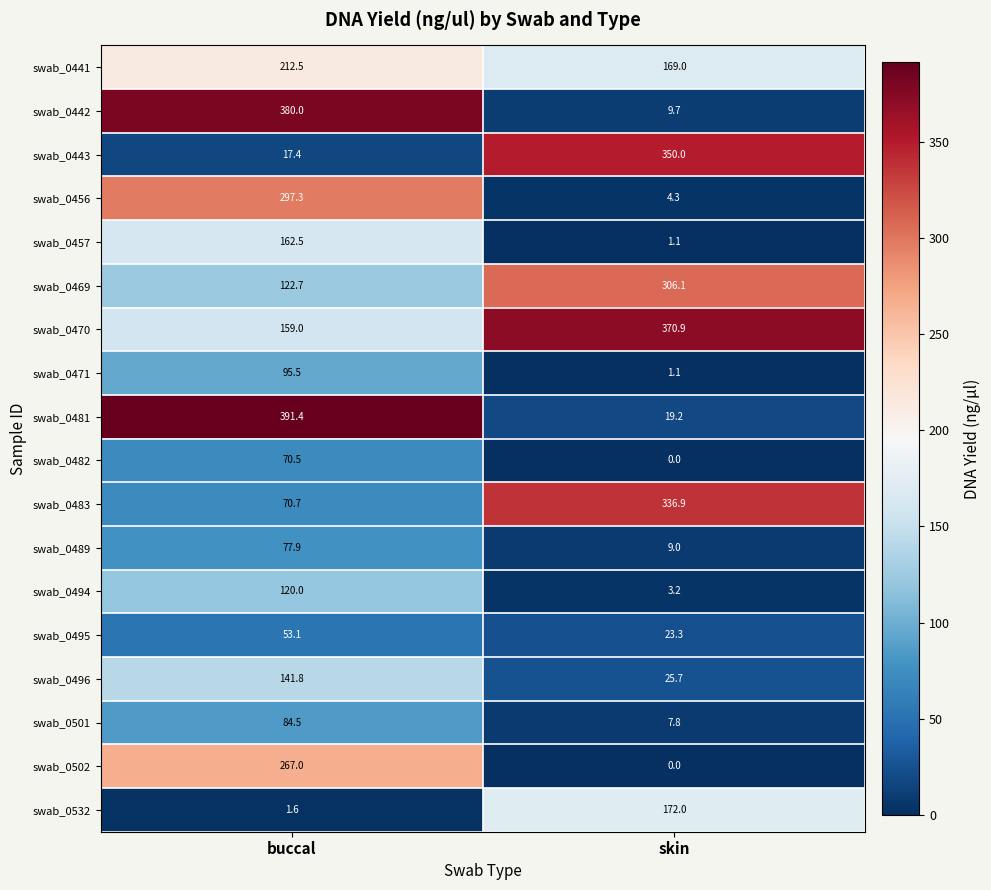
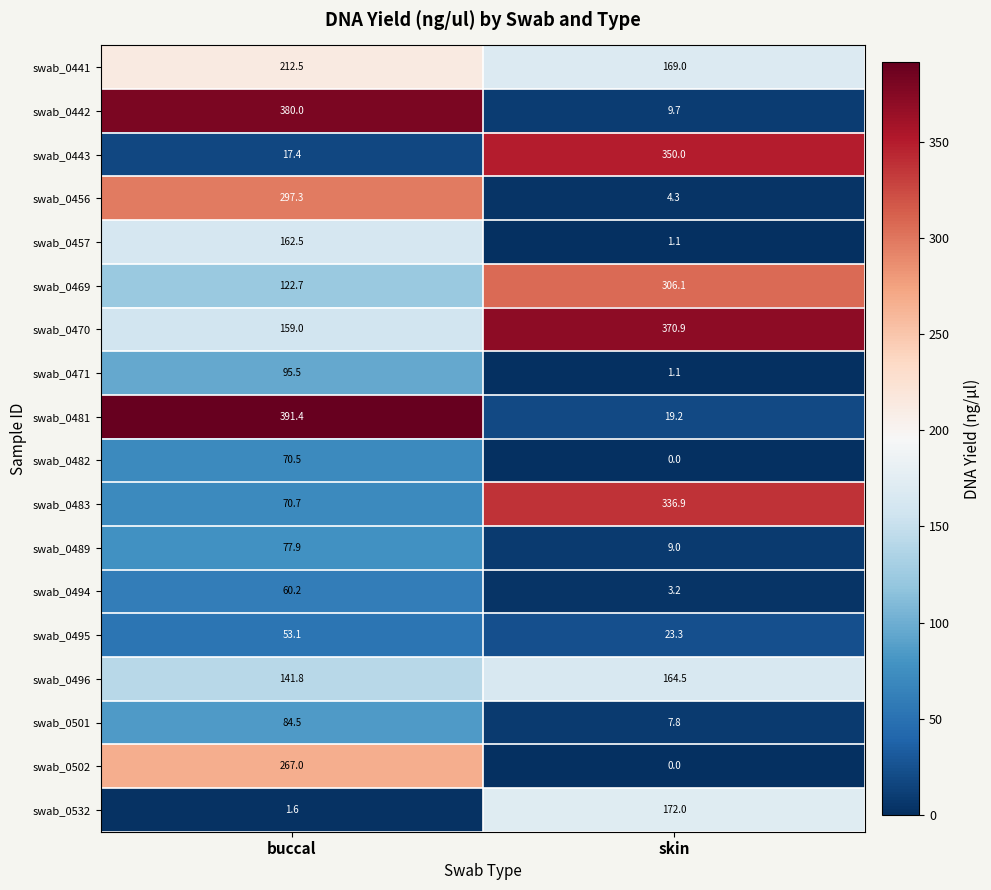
  {
    "swab_0441": {
      "buccal": 212.5,
      "skin": 169.0
    },
    "swab_0442": {
      "buccal": 380.0,
      "skin": 9.7
    },
    "swab_0443": {
      "buccal": 17.4,
      "skin": 350.0
    },
    "swab_0456": {
      "buccal": 297.3,
      "skin": 4.3
    },
    "swab_0457": {
      "buccal": 162.5,
      "skin": 1.1
    },
    "swab_0469": {
      "buccal": 122.7,
      "skin": 306.1
    },
    "swab_0470": {
      "buccal": 159.0,
      "skin": 370.9
    },
    "swab_0471": {
      "buccal": 95.5,
      "skin": 1.1
    },
    "swab_0481": {
      "buccal": 391.4,
      "skin": 19.2
    },
    "swab_0482": {
      "buccal": 70.5,
      "skin": 0.0
    },
    "swab_0483": {
      "buccal": 70.7,
      "skin": 336.9
    },
    "swab_0489": {
      "buccal": 77.9,
      "skin": 9.0
    },
    "swab_0494": {
-     "buccal": 120.0,
+     "buccal": 60.2,
      "skin": 3.2
    },
    "swab_0495": {
      "buccal": 53.1,
      "skin": 23.3
    },
    "swab_0496": {
      "buccal": 141.8,
-     "skin": 25.7
+     "skin": 164.5
    },
    "swab_0501": {
      "buccal": 84.5,
      "skin": 7.8
    },
    "swab_0502": {
      "buccal": 267.0,
      "skin": 0.0
    },
    "swab_0532": {
      "buccal": 1.6,
      "skin": 172.0
    }
  }
